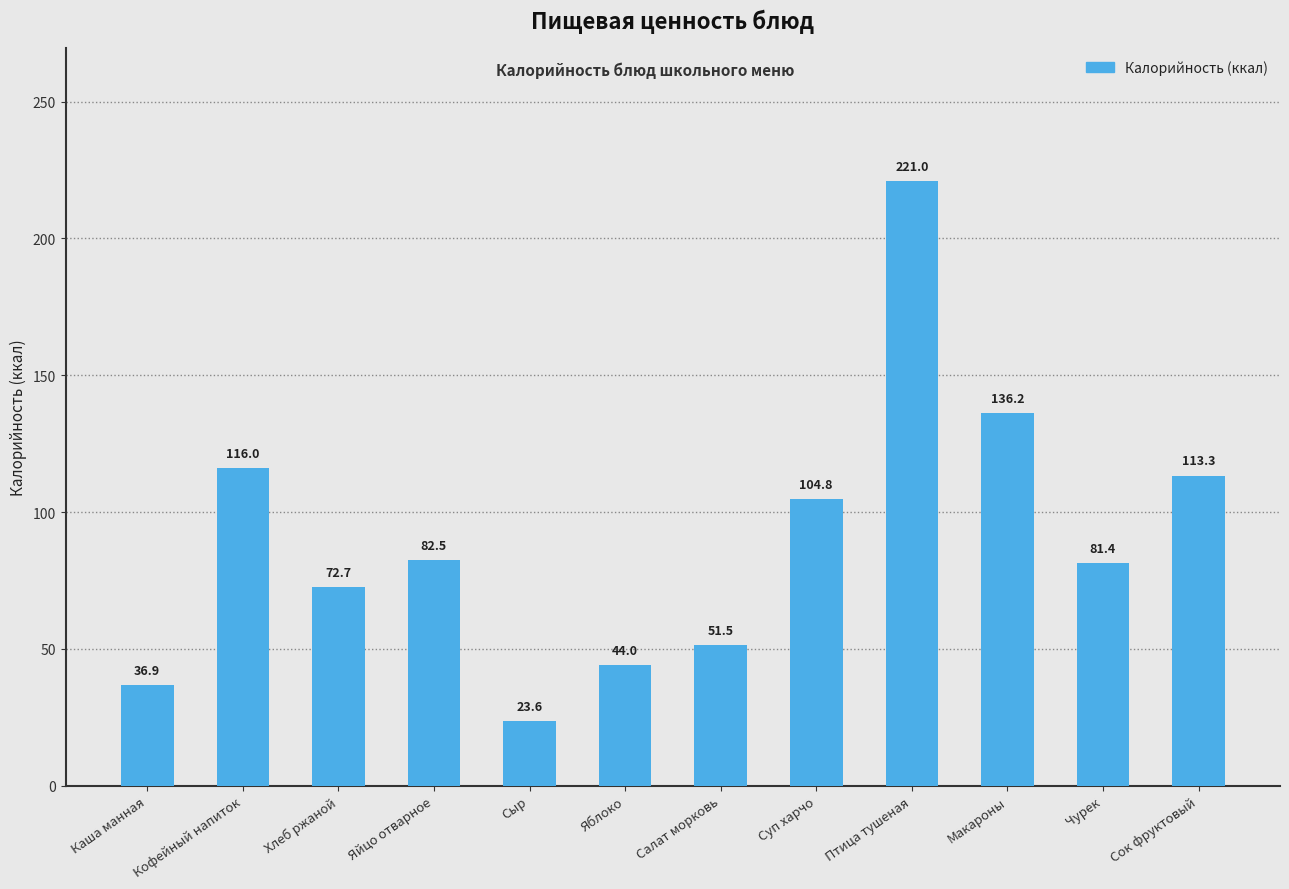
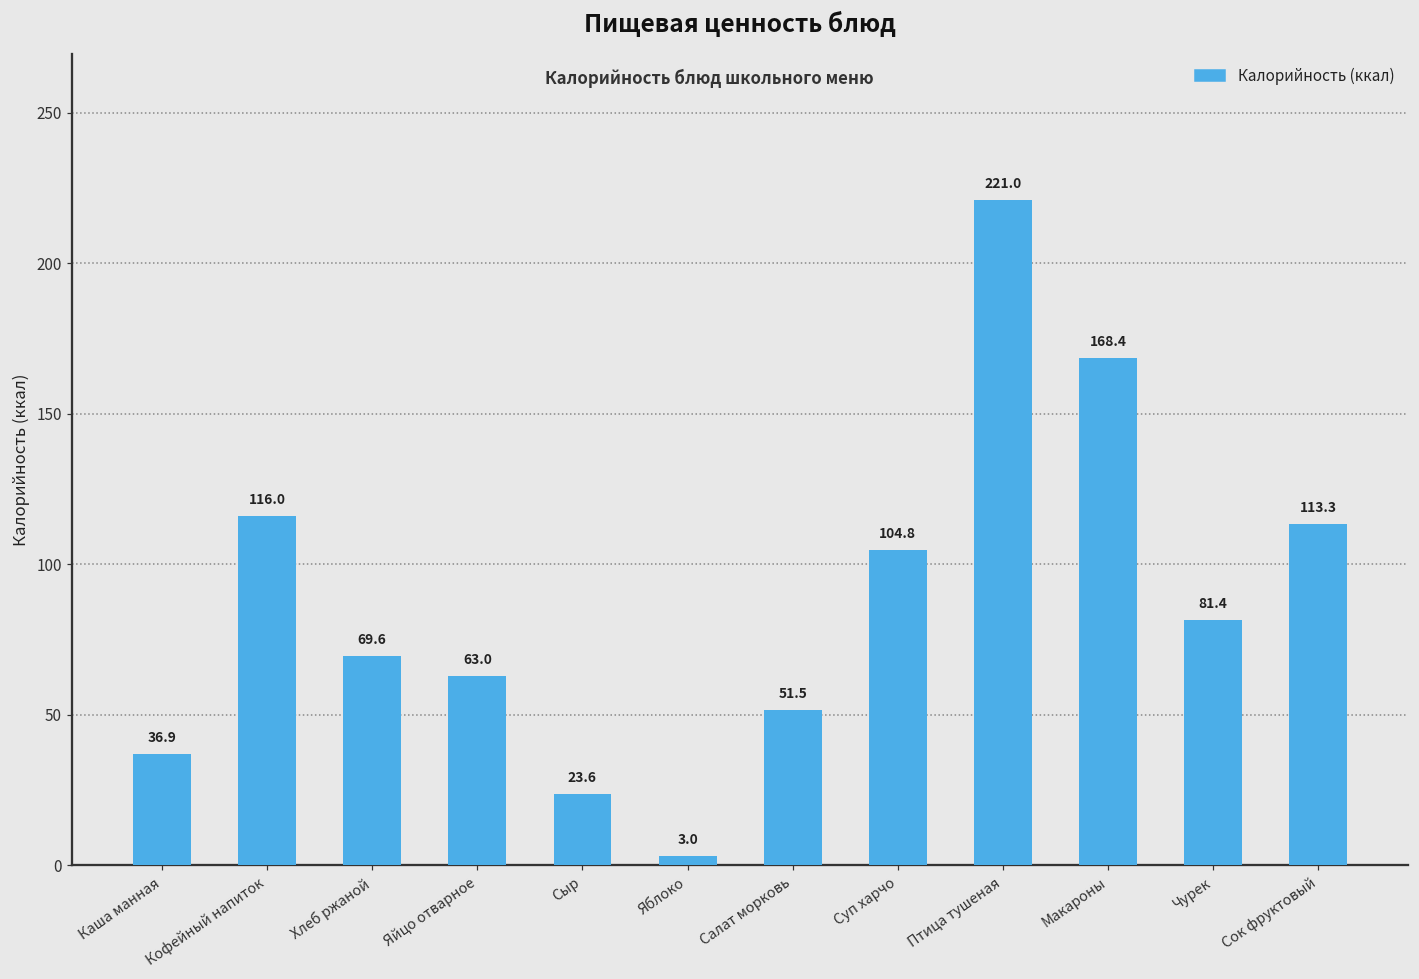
  {
    "Каша манная": 36.9,
    "Кофейный напиток": 116.0,
-   "Хлеб ржаной": 72.7,
-   "Яйцо отварное": 82.5,
+   "Хлеб ржаной": 69.6,
+   "Яйцо отварное": 63.0,
    "Сыр": 23.6,
-   "Яблоко": 44.0,
+   "Яблоко": 3.0,
    "Салат морковь": 51.5,
    "Суп харчо": 104.8,
    "Птица тушеная": 221.0,
-   "Макароны": 136.2,
+   "Макароны": 168.4,
    "Чурек": 81.4,
    "Сок фруктовый": 113.3
  }
